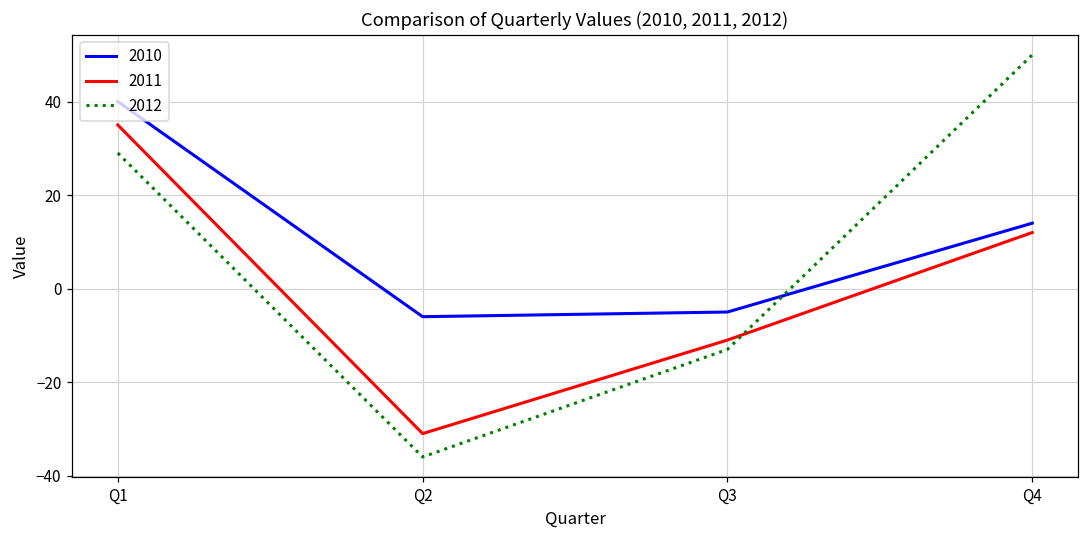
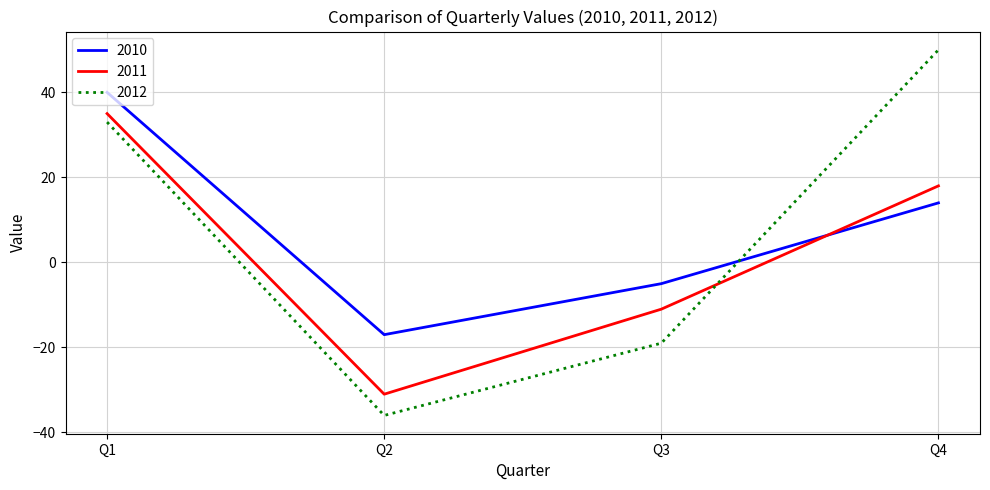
  {
    "2010": {
-     "Q2": -6,
+     "Q2": -17,
      "Q3": -5,
      "Q4": 14
    },
    "2011": {
      "Q1": 35,
      "Q2": -31,
      "Q3": -11,
-     "Q4": 12
+     "Q4": 18
    },
    "2012": {
-     "Q1": 29,
+     "Q1": 33,
      "Q2": -36,
-     "Q3": -13,
+     "Q3": -19,
      "Q4": 50
    }
  }
